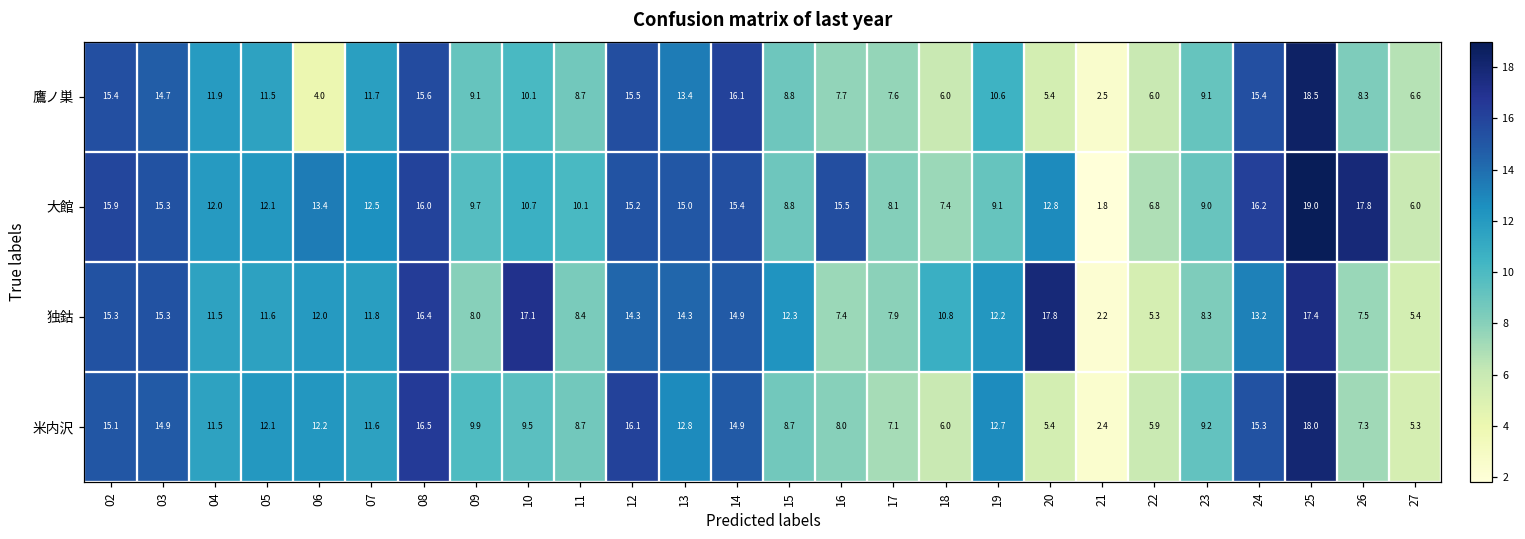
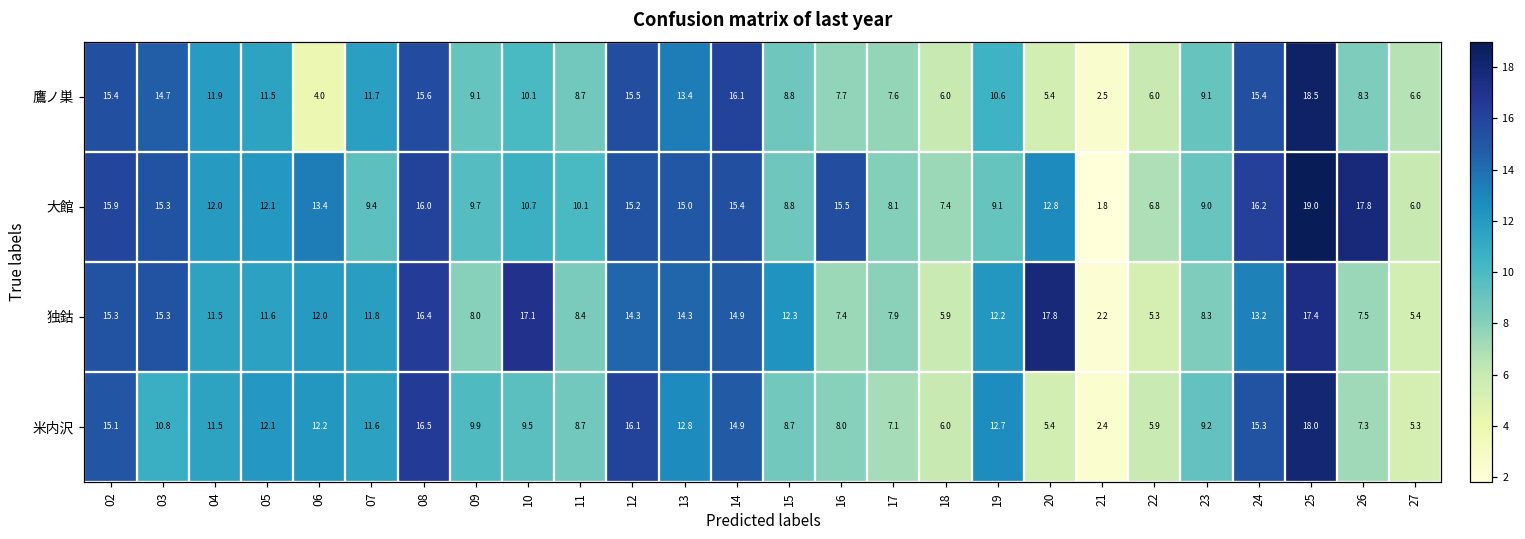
  {
    "鷹ノ巣": {
      "02": 15.4,
      "03": 14.7,
      "04": 11.9,
      "05": 11.5,
      "06": 4.0,
      "07": 11.7,
      "08": 15.6,
      "09": 9.1,
      "10": 10.1,
      "11": 8.7,
      "12": 15.5,
      "13": 13.4,
      "14": 16.1,
      "15": 8.8,
      "16": 7.7,
      "17": 7.6,
      "18": 6.0,
      "19": 10.6,
      "20": 5.4,
      "21": 2.5,
      "22": 6.0,
      "23": 9.1,
      "24": 15.4,
      "25": 18.5,
      "26": 8.3,
      "27": 6.6
    },
    "大館": {
      "02": 15.9,
      "03": 15.3,
      "04": 12.0,
      "05": 12.1,
      "06": 13.4,
-     "07": 12.5,
+     "07": 9.4,
      "08": 16.0,
      "09": 9.7,
      "10": 10.7,
      "11": 10.1,
      "12": 15.2,
      "13": 15.0,
      "14": 15.4,
      "15": 8.8,
      "16": 15.5,
      "17": 8.1,
      "18": 7.4,
      "19": 9.1,
      "20": 12.8,
      "21": 1.8,
      "22": 6.8,
      "23": 9.0,
      "24": 16.2,
      "25": 19.0,
      "26": 17.8,
      "27": 6.0
    },
    "独鈷": {
      "02": 15.3,
      "03": 15.3,
      "04": 11.5,
      "05": 11.6,
      "06": 12.0,
      "07": 11.8,
      "08": 16.4,
      "09": 8.0,
      "10": 17.1,
      "11": 8.4,
      "12": 14.3,
      "13": 14.3,
      "14": 14.9,
      "15": 12.3,
      "16": 7.4,
      "17": 7.9,
-     "18": 10.8,
+     "18": 5.9,
      "19": 12.2,
      "20": 17.8,
      "21": 2.2,
      "22": 5.3,
      "23": 8.3,
      "24": 13.2,
      "25": 17.4,
      "26": 7.5,
      "27": 5.4
    },
    "米内沢": {
      "02": 15.1,
-     "03": 14.9,
+     "03": 10.8,
      "04": 11.5,
      "05": 12.1,
      "06": 12.2,
      "07": 11.6,
      "08": 16.5,
      "09": 9.9,
      "10": 9.5,
      "11": 8.7,
      "12": 16.1,
      "13": 12.8,
      "14": 14.9,
      "15": 8.7,
      "16": 8.0,
      "17": 7.1,
      "18": 6.0,
      "19": 12.7,
      "20": 5.4,
      "21": 2.4,
      "22": 5.9,
      "23": 9.2,
      "24": 15.3,
      "25": 18.0,
      "26": 7.3,
      "27": 5.3
    }
  }
